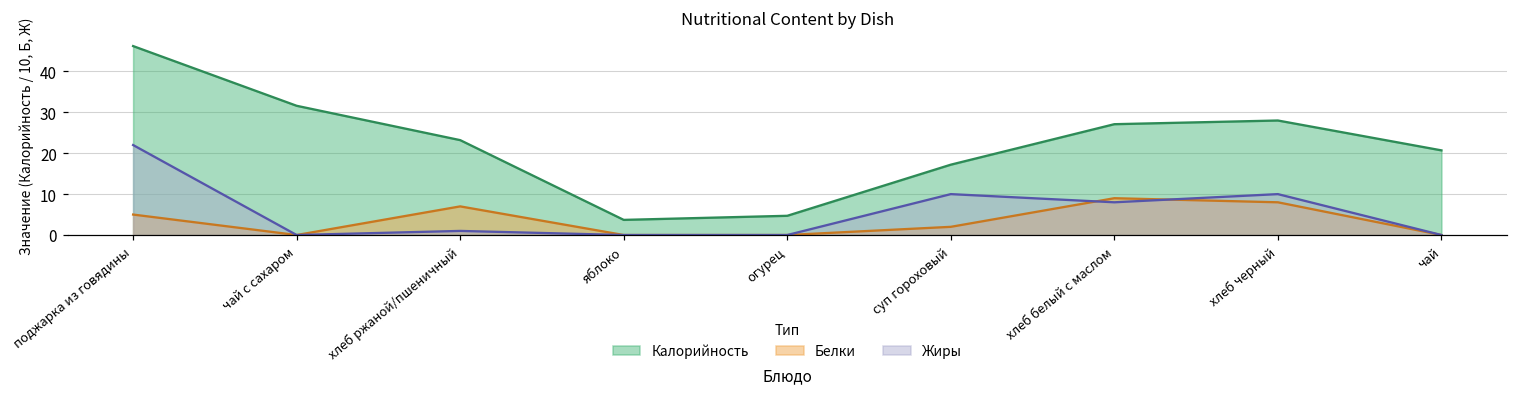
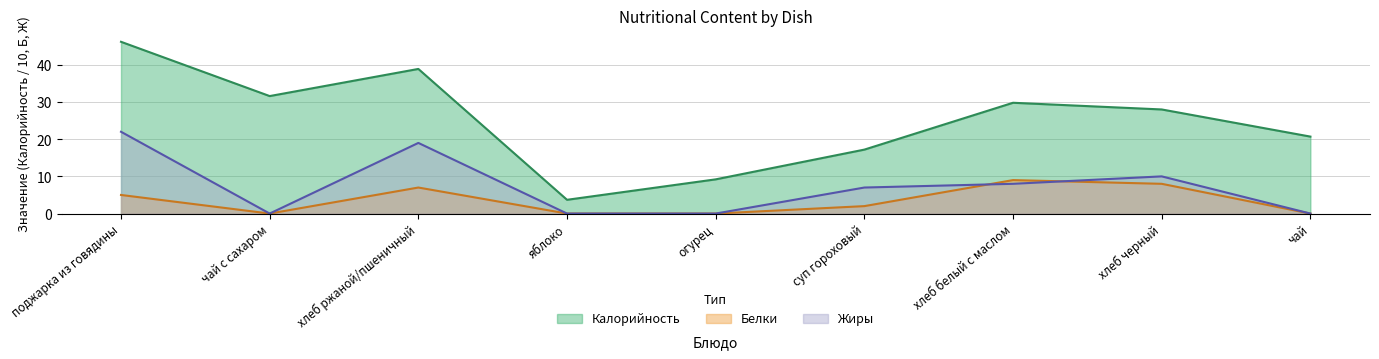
  {
    "Калорийность": {
      "поджарка из говядины": 46,
      "чай с сахаром": 32,
-     "хлеб ржаной/пшеничный": 23,
+     "хлеб ржаной/пшеничный": 39,
      "яблоко": 4,
-     "огурец": 5,
+     "огурец": 9,
      "суп гороховый": 17,
-     "хлеб белый с маслом": 27,
+     "хлеб белый с маслом": 30,
      "хлеб черный": 28,
      "чай": 21
    },
    "Белки": {
      "поджарка из говядины": 5,
      "хлеб ржаной/пшеничный": 7,
      "суп гороховый": 2,
      "хлеб белый с маслом": 9,
      "хлеб черный": 8
    },
    "Жиры": {
      "поджарка из говядины": 22,
-     "хлеб ржаной/пшеничный": 1,
-     "суп гороховый": 10,
+     "хлеб ржаной/пшеничный": 19,
+     "суп гороховый": 7,
      "хлеб белый с маслом": 8,
      "хлеб черный": 10
    }
  }
